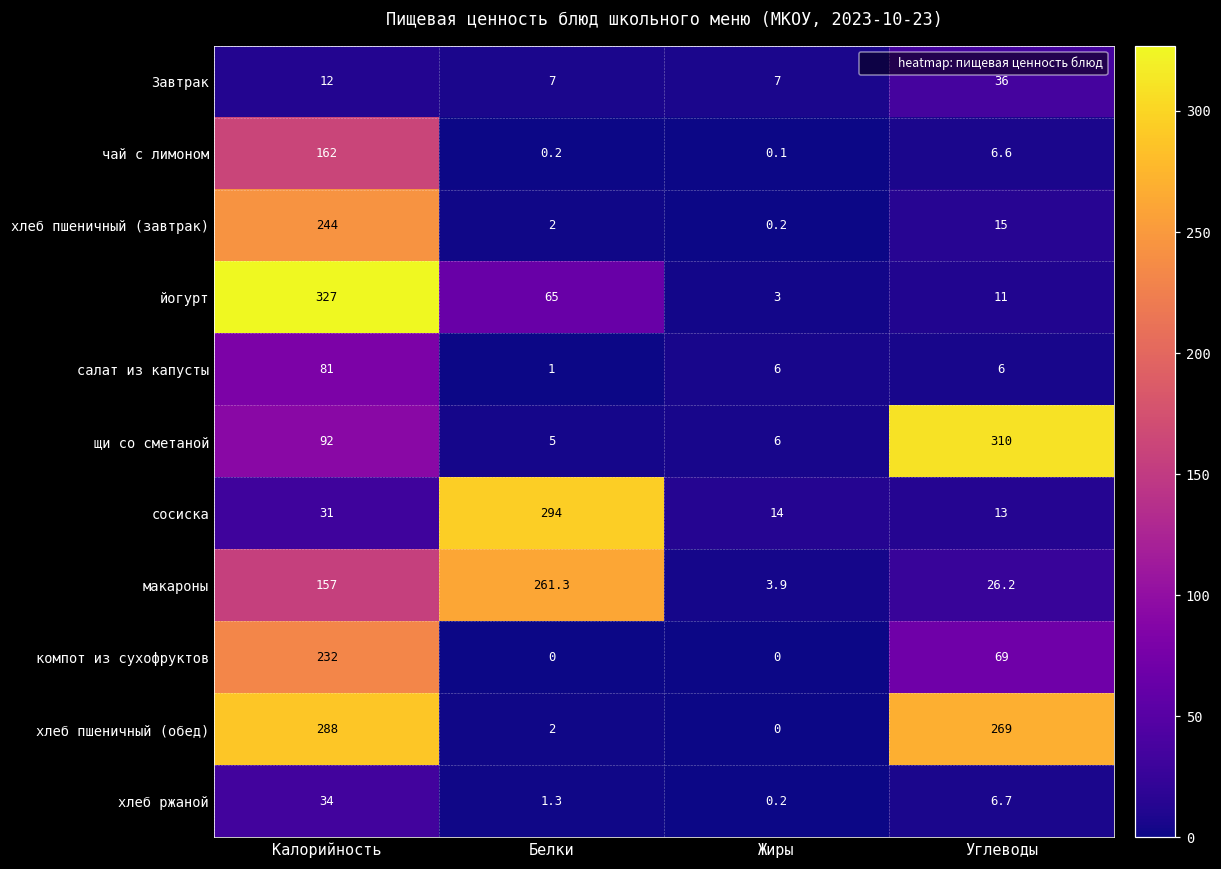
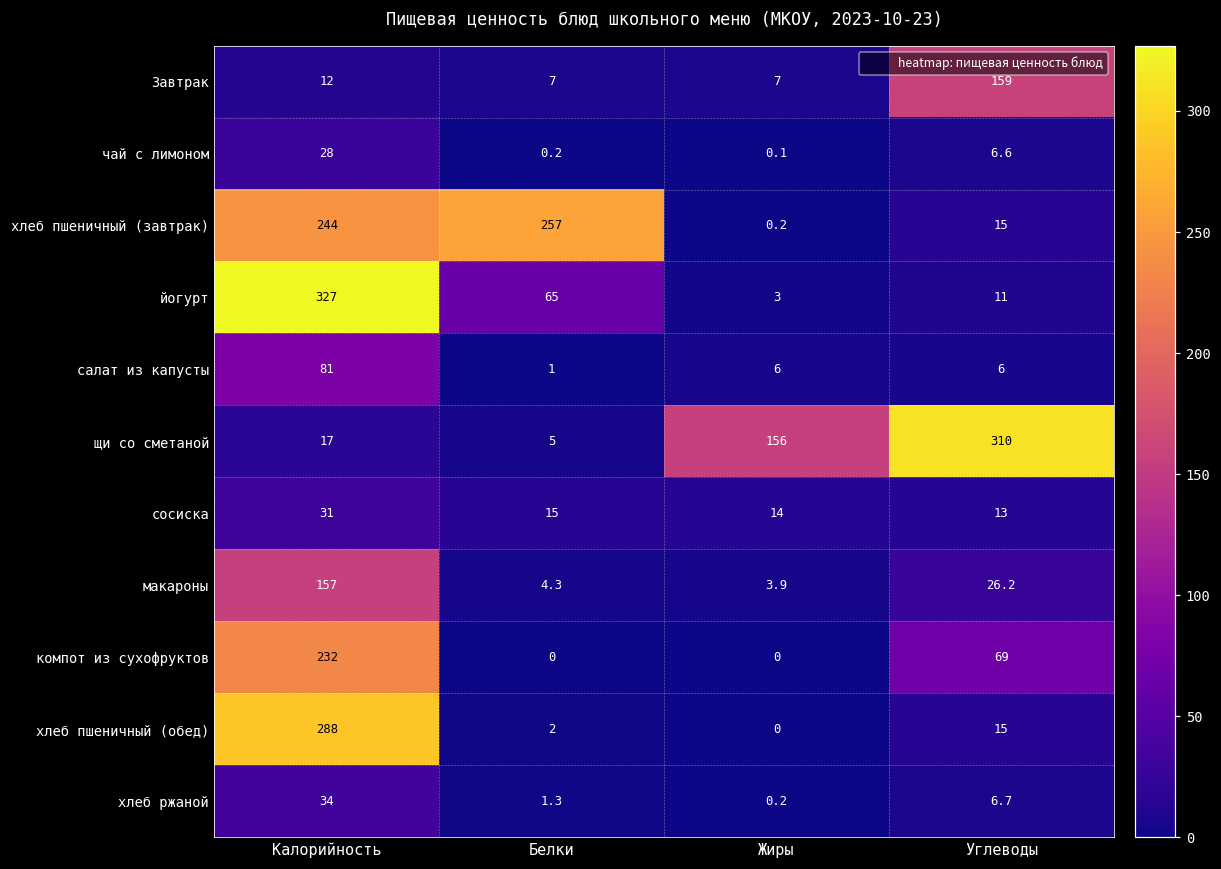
  {
    "Завтрак": {
      "Калорийность": 12,
      "Белки": 7,
      "Жиры": 7,
-     "Углеводы": 36
+     "Углеводы": 159
    },
    "чай с лимоном": {
-     "Калорийность": 162,
+     "Калорийность": 28,
      "Белки": 0.2,
      "Жиры": 0.1,
      "Углеводы": 6.6
    },
    "хлеб пшеничный (завтрак)": {
      "Калорийность": 244,
-     "Белки": 2,
+     "Белки": 257,
      "Жиры": 0.2,
      "Углеводы": 15
    },
    "йогурт": {
      "Калорийность": 327,
      "Белки": 65,
      "Жиры": 3,
      "Углеводы": 11
    },
    "салат из капусты": {
      "Калорийность": 81,
      "Белки": 1,
      "Жиры": 6,
      "Углеводы": 6
    },
    "щи со сметаной": {
-     "Калорийность": 92,
+     "Калорийность": 17,
      "Белки": 5,
-     "Жиры": 6,
+     "Жиры": 156,
      "Углеводы": 310
    },
    "сосиска": {
      "Калорийность": 31,
-     "Белки": 294,
+     "Белки": 15,
      "Жиры": 14,
      "Углеводы": 13
    },
    "макароны": {
      "Калорийность": 157,
-     "Белки": 261.3,
+     "Белки": 4.3,
      "Жиры": 3.9,
      "Углеводы": 26.2
    },
    "компот из сухофруктов": {
      "Калорийность": 232,
      "Белки": 0,
      "Жиры": 0,
      "Углеводы": 69
    },
    "хлеб пшеничный (обед)": {
      "Калорийность": 288,
      "Белки": 2,
      "Жиры": 0,
-     "Углеводы": 269
+     "Углеводы": 15
    },
    "хлеб ржаной": {
      "Калорийность": 34,
      "Белки": 1.3,
      "Жиры": 0.2,
      "Углеводы": 6.7
    }
  }
